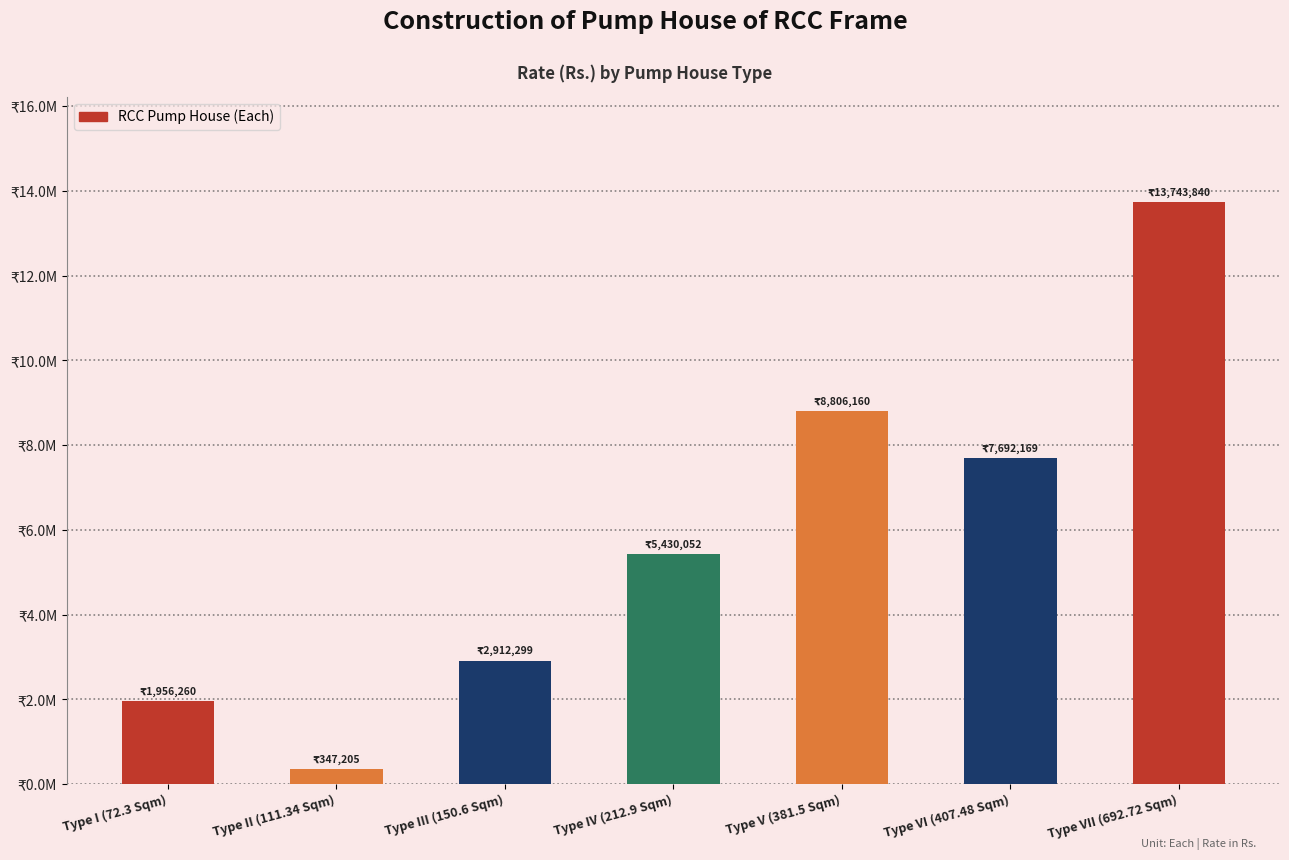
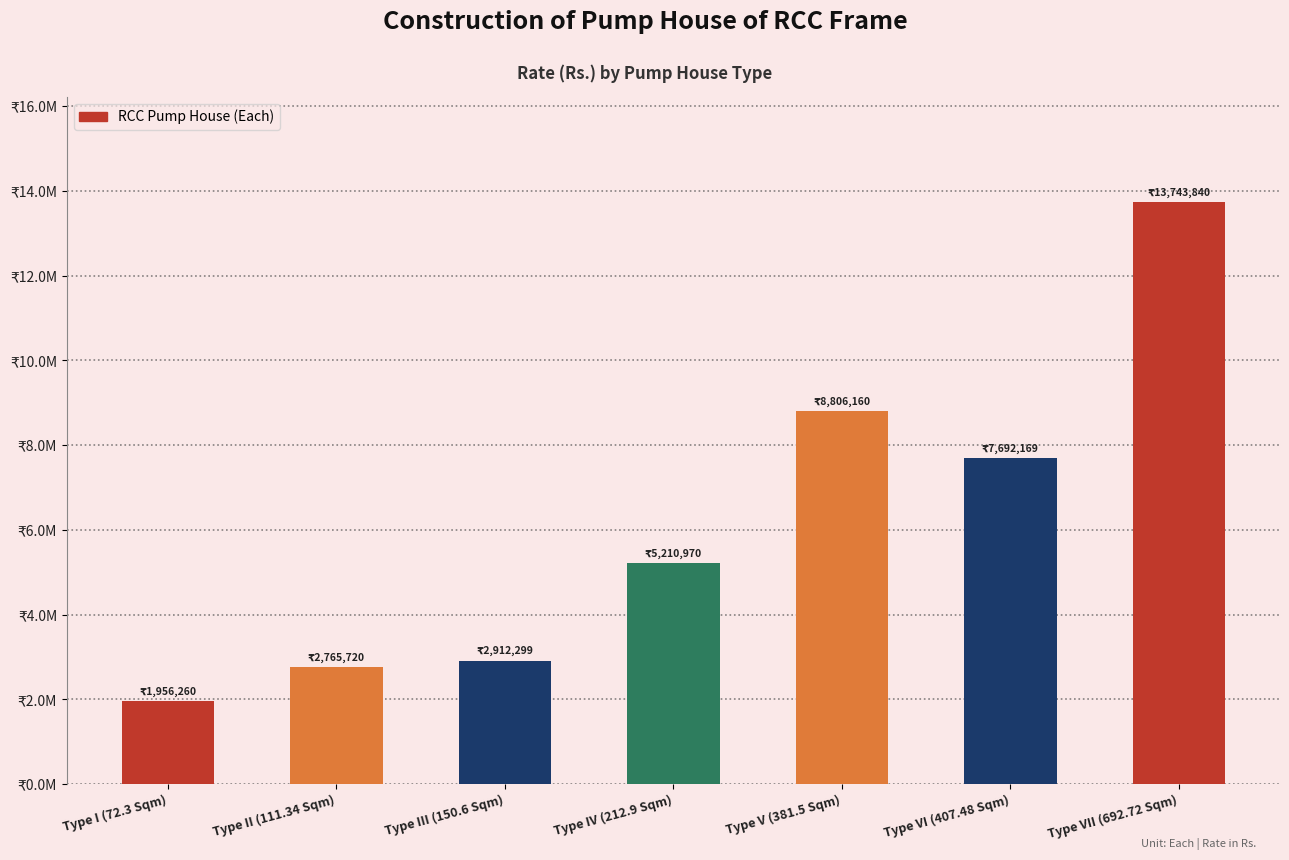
  {
    "Type I (72.3 Sqm)": "1,956,260",
-   "Type II (111.34 Sqm)": "347,205",
+   "Type II (111.34 Sqm)": "2,765,720",
    "Type III (150.6 Sqm)": "2,912,299",
-   "Type IV (212.9 Sqm)": "5,430,052",
+   "Type IV (212.9 Sqm)": "5,210,970",
    "Type V (381.5 Sqm)": "8,806,160",
    "Type VI (407.48 Sqm)": "7,692,169",
    "Type VII (692.72 Sqm)": "13,743,840"
  }
